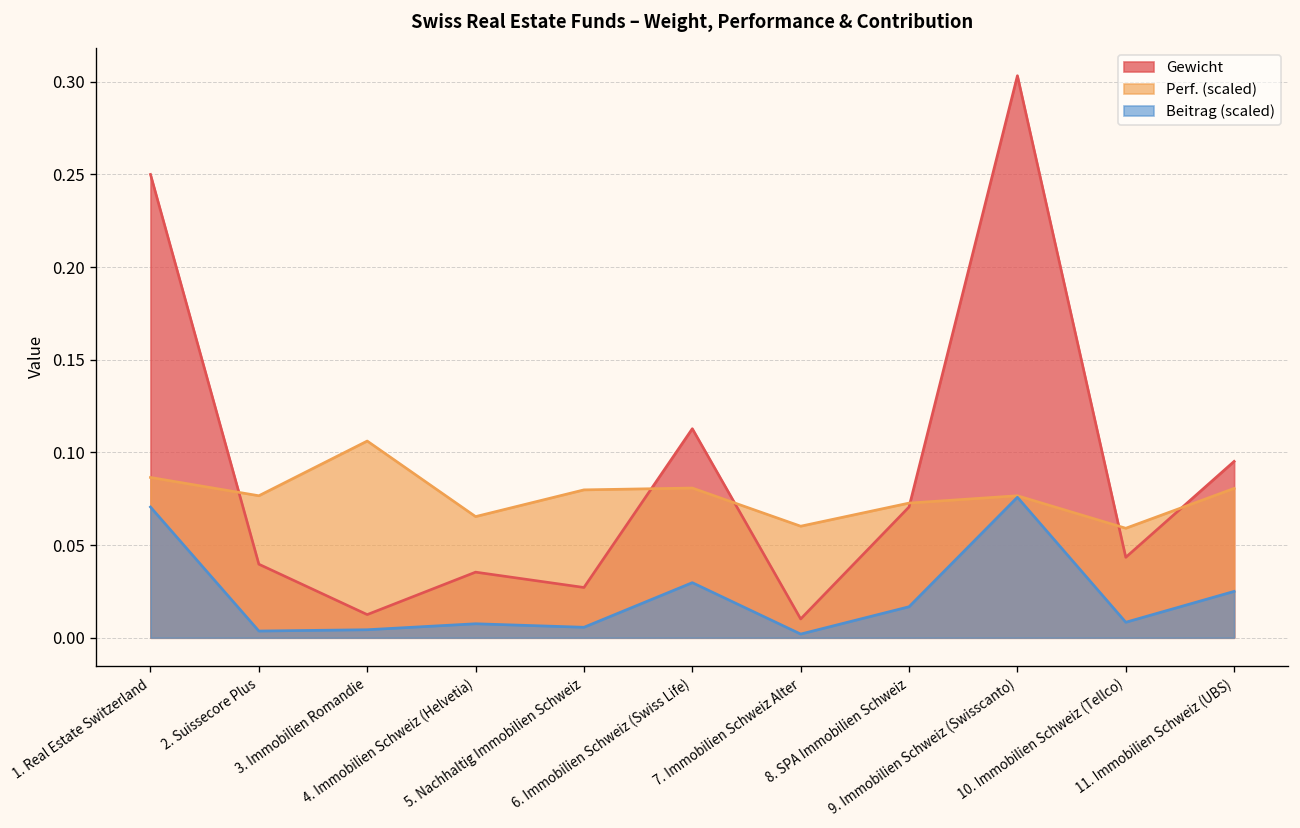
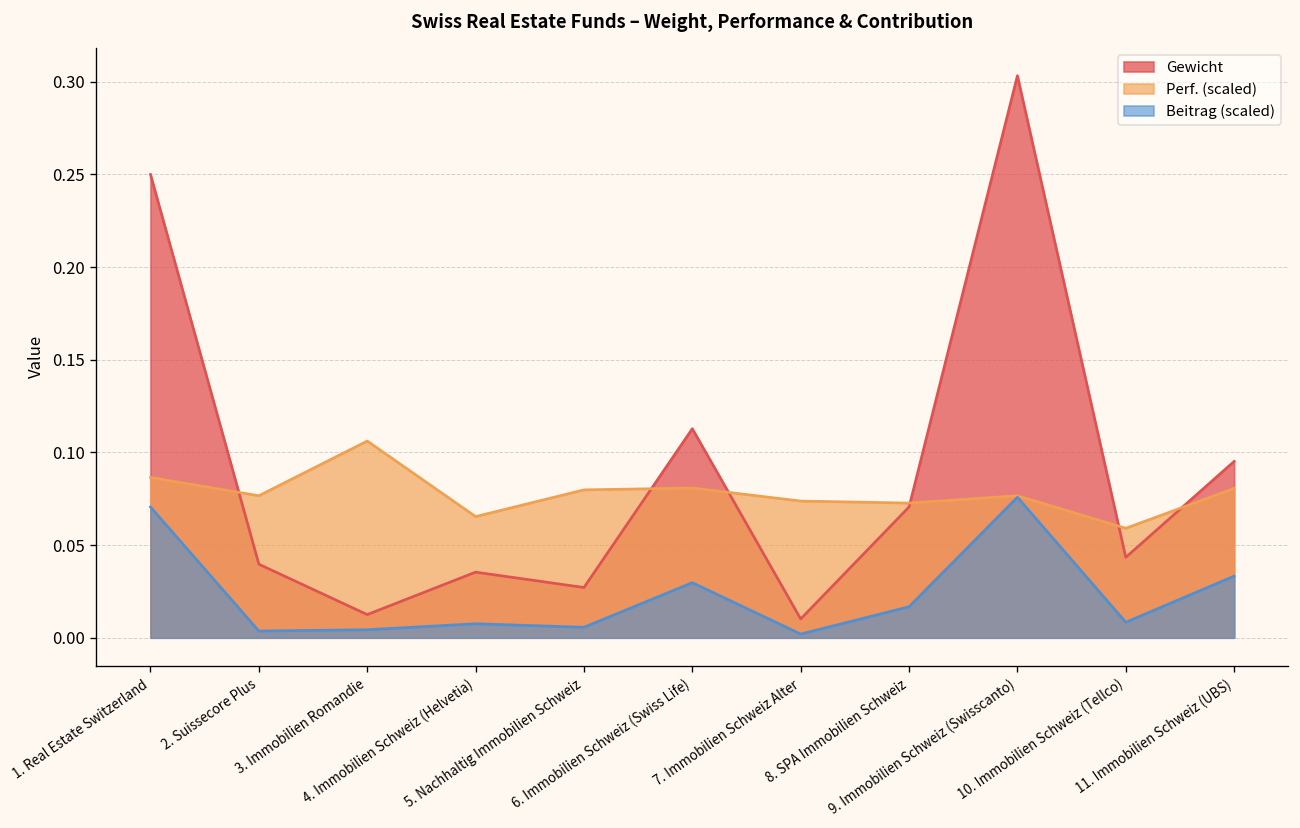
  {
    "Gewicht": {
      "1. Real Estate Switzerland": 0.250,
      "2. Suissecore Plus": 0.040,
      "3. Immobilien Romandie": 0.012,
      "4. Immobilien Schweiz (Helvetia)": 0.035,
      "5. Nachhaltig Immobilien Schweiz": 0.027,
      "6. Immobilien Schweiz (Swiss Life)": 0.113,
      "7. Immobilien Schweiz Alter": 0.010,
      "8. SPA Immobilien Schweiz": 0.071,
      "9. Immobilien Schweiz (Swisscanto)": 0.303,
      "10. Immobilien Schweiz (Tellco)": 0.043,
      "11. Immobilien Schweiz (UBS)": 0.095
    },
    "Perf. (scaled)": {
      "1. Real Estate Switzerland": 0.086,
      "2. Suissecore Plus": 0.077,
      "3. Immobilien Romandie": 0.106,
      "4. Immobilien Schweiz (Helvetia)": 0.065,
      "5. Nachhaltig Immobilien Schweiz": 0.080,
      "6. Immobilien Schweiz (Swiss Life)": 0.081,
-     "7. Immobilien Schweiz Alter": 0.060,
+     "7. Immobilien Schweiz Alter": 0.074,
      "8. SPA Immobilien Schweiz": 0.073,
      "10. Immobilien Schweiz (Tellco)": 0.059,
      "11. Immobilien Schweiz (UBS)": 0.081
    },
    "Beitrag (scaled)": {
      "1. Real Estate Switzerland": 0.071,
      "2. Suissecore Plus": 0.004,
      "3. Immobilien Romandie": 0.004,
      "4. Immobilien Schweiz (Helvetia)": 0.008,
      "5. Nachhaltig Immobilien Schweiz": 0.006,
      "6. Immobilien Schweiz (Swiss Life)": 0.030,
      "7. Immobilien Schweiz Alter": 0.002,
      "8. SPA Immobilien Schweiz": 0.017,
      "10. Immobilien Schweiz (Tellco)": 0.008,
-     "11. Immobilien Schweiz (UBS)": 0.025
+     "11. Immobilien Schweiz (UBS)": 0.033
    }
  }
